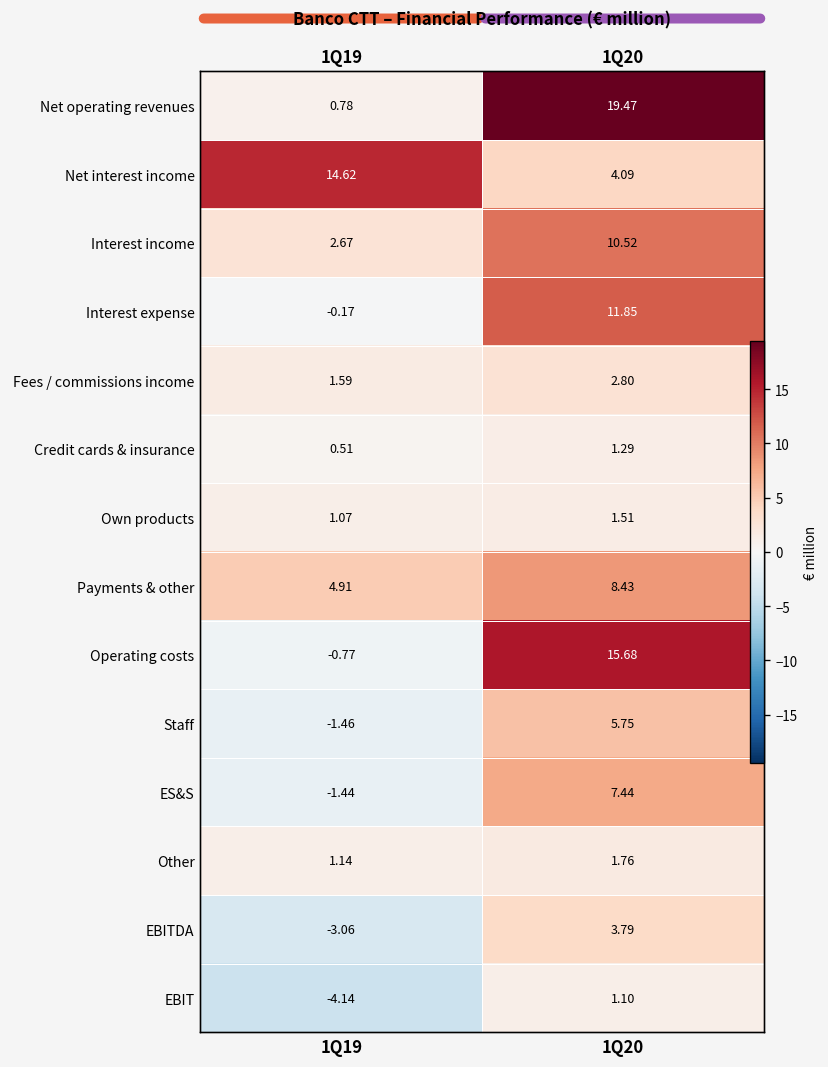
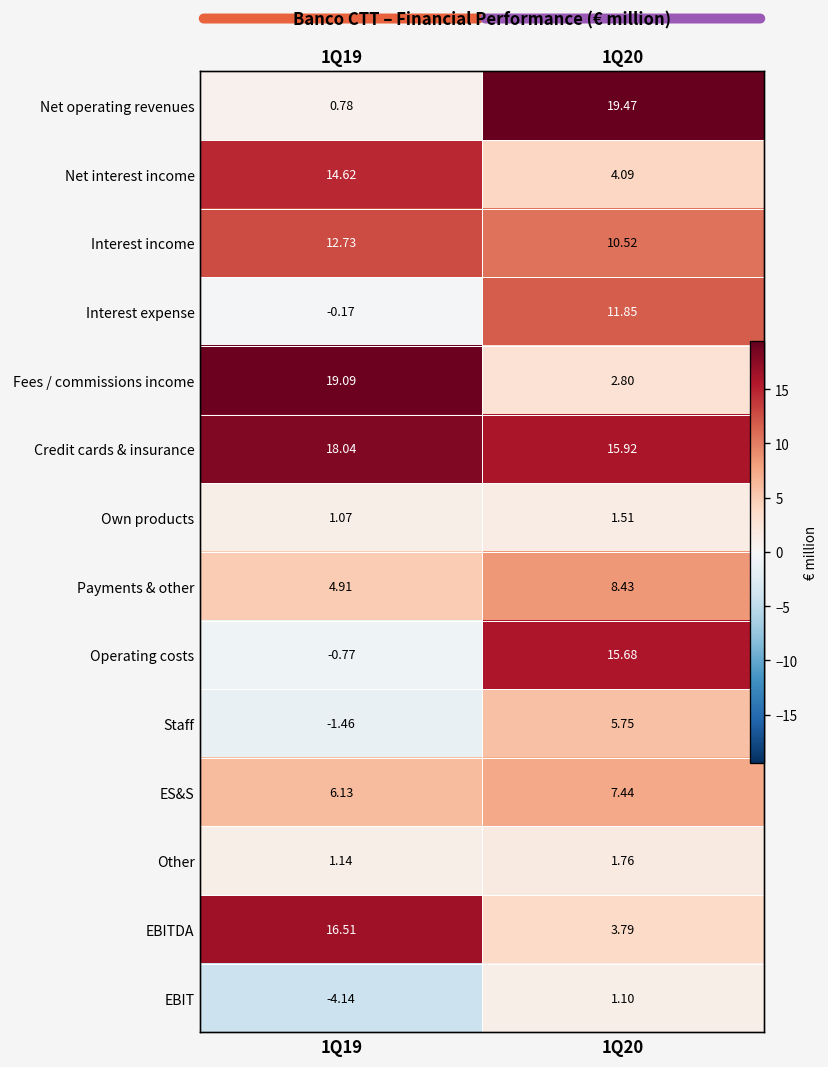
  {
    "Net operating revenues": {
      "1Q19": 0.78,
      "1Q20": 19.47
    },
    "Net interest income": {
      "1Q19": 14.62,
      "1Q20": 4.09
    },
    "Interest income": {
-     "1Q19": 2.67,
+     "1Q19": 12.73,
      "1Q20": 10.52
    },
    "Interest expense": {
      "1Q19": -0.17,
      "1Q20": 11.85
    },
    "Fees / commissions income": {
-     "1Q19": 1.59,
+     "1Q19": 19.09,
      "1Q20": 2.80
    },
    "Credit cards & insurance": {
-     "1Q19": 0.51,
-     "1Q20": 1.29
+     "1Q19": 18.04,
+     "1Q20": 15.92
    },
    "Own products": {
      "1Q19": 1.07,
      "1Q20": 1.51
    },
    "Payments & other": {
      "1Q19": 4.91,
      "1Q20": 8.43
    },
    "Operating costs": {
      "1Q19": -0.77,
      "1Q20": 15.68
    },
    "Staff": {
      "1Q19": -1.46,
      "1Q20": 5.75
    },
    "ES&S": {
-     "1Q19": -1.44,
+     "1Q19": 6.13,
      "1Q20": 7.44
    },
    "Other": {
      "1Q19": 1.14,
      "1Q20": 1.76
    },
    "EBITDA": {
-     "1Q19": -3.06,
+     "1Q19": 16.51,
      "1Q20": 3.79
    },
    "EBIT": {
      "1Q19": -4.14,
      "1Q20": 1.10
    }
  }
